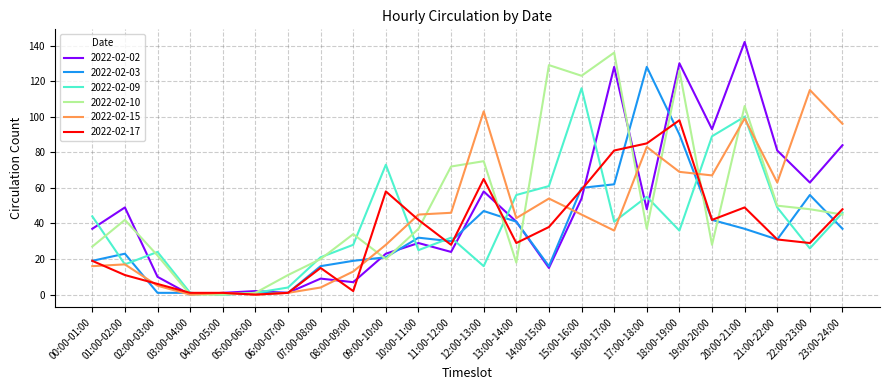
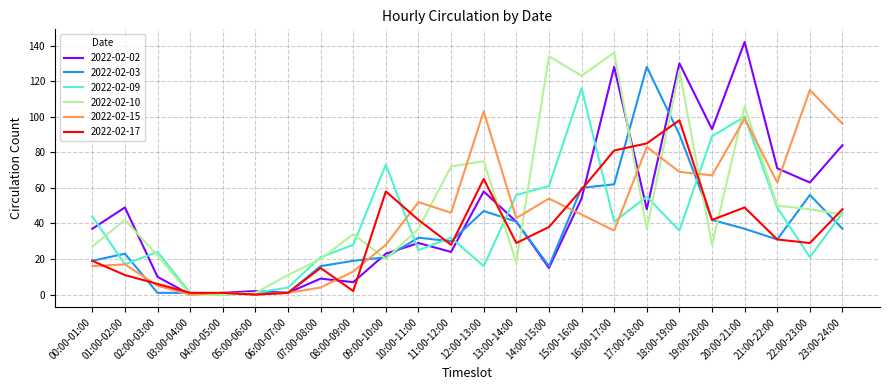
  {
    "2022-02-02": {
      "00:00-01:00": 37,
      "01:00-02:00": 49,
      "02:00-03:00": 10,
      "07:00-08:00": 9,
      "08:00-09:00": 7,
      "09:00-10:00": 23,
      "10:00-11:00": 29,
      "11:00-12:00": 24,
      "12:00-13:00": 58,
      "15:00-16:00": 54,
      "16:00-17:00": 128,
      "17:00-18:00": 48,
      "18:00-19:00": 130,
      "19:00-20:00": 93,
      "20:00-21:00": 142,
-     "21:00-22:00": 81,
+     "21:00-22:00": 71,
      "22:00-23:00": 63,
      "23:00-24:00": 84
    },
    "2022-02-03": {
      "01:00-02:00": 23,
      "02:00-03:00": 1,
      "08:00-09:00": 19,
      "10:00-11:00": 32,
      "11:00-12:00": 30,
      "12:00-13:00": 47,
      "16:00-17:00": 62,
      "17:00-18:00": 128,
      "18:00-19:00": 90,
      "20:00-21:00": 37,
      "22:00-23:00": 56,
      "23:00-24:00": 37
    },
    "2022-02-09": {
      "00:00-01:00": 44,
      "02:00-03:00": 24,
      "06:00-07:00": 4,
      "08:00-09:00": 28,
      "09:00-10:00": 73,
      "10:00-11:00": 25,
      "11:00-12:00": 32,
      "12:00-13:00": 16,
      "13:00-14:00": 56,
      "14:00-15:00": 61,
      "15:00-16:00": 116,
      "16:00-17:00": 41,
      "17:00-18:00": 55,
      "18:00-19:00": 36,
      "19:00-20:00": 89,
-     "22:00-23:00": 26
+     "22:00-23:00": 21
    },
    "2022-02-10": {
      "00:00-01:00": 27,
      "01:00-02:00": 42,
      "02:00-03:00": 22,
      "06:00-07:00": 11,
      "08:00-09:00": 34,
      "10:00-11:00": 37,
      "11:00-12:00": 72,
      "12:00-13:00": 75,
      "13:00-14:00": 18,
-     "14:00-15:00": 129,
+     "14:00-15:00": 134,
      "15:00-16:00": 123,
      "16:00-17:00": 136,
      "17:00-18:00": 37,
      "18:00-19:00": 126,
      "19:00-20:00": 28,
      "20:00-21:00": 106,
      "22:00-23:00": 48
    },
    "2022-02-15": {
      "00:00-01:00": 16,
      "07:00-08:00": 4,
      "08:00-09:00": 13,
      "09:00-10:00": 28,
-     "10:00-11:00": 45,
+     "10:00-11:00": 52,
      "11:00-12:00": 46,
      "12:00-13:00": 103,
      "13:00-14:00": 43,
      "14:00-15:00": 54,
      "15:00-16:00": 45,
      "16:00-17:00": 36,
      "17:00-18:00": 83,
      "18:00-19:00": 69,
      "19:00-20:00": 67,
      "21:00-22:00": 63,
      "22:00-23:00": 115,
      "23:00-24:00": 96
    },
    "2022-02-17": {
      "01:00-02:00": 11,
      "08:00-09:00": 2,
      "09:00-10:00": 58,
      "10:00-11:00": 42,
      "11:00-12:00": 28,
      "12:00-13:00": 65,
      "13:00-14:00": 29,
      "14:00-15:00": 38,
      "16:00-17:00": 81,
      "17:00-18:00": 85,
      "18:00-19:00": 98,
      "20:00-21:00": 49,
      "22:00-23:00": 29,
      "23:00-24:00": 48
    }
  }
